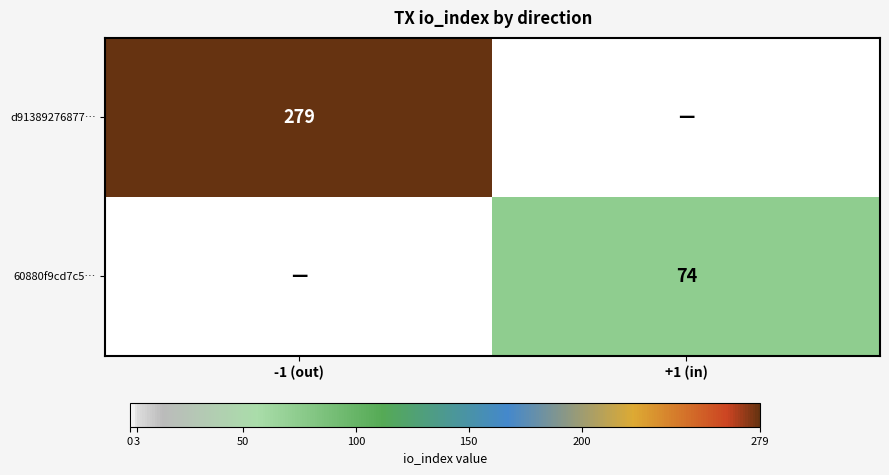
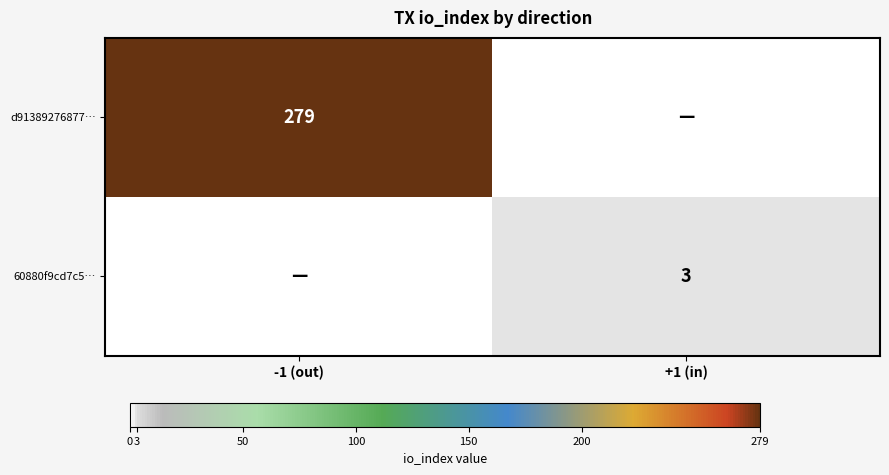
  {
    "d91389276877…": {
      "-1 (out)": 279
    },
    "60880f9cd7c5…": {
-     "+1 (in)": 74
+     "+1 (in)": 3
    }
  }
